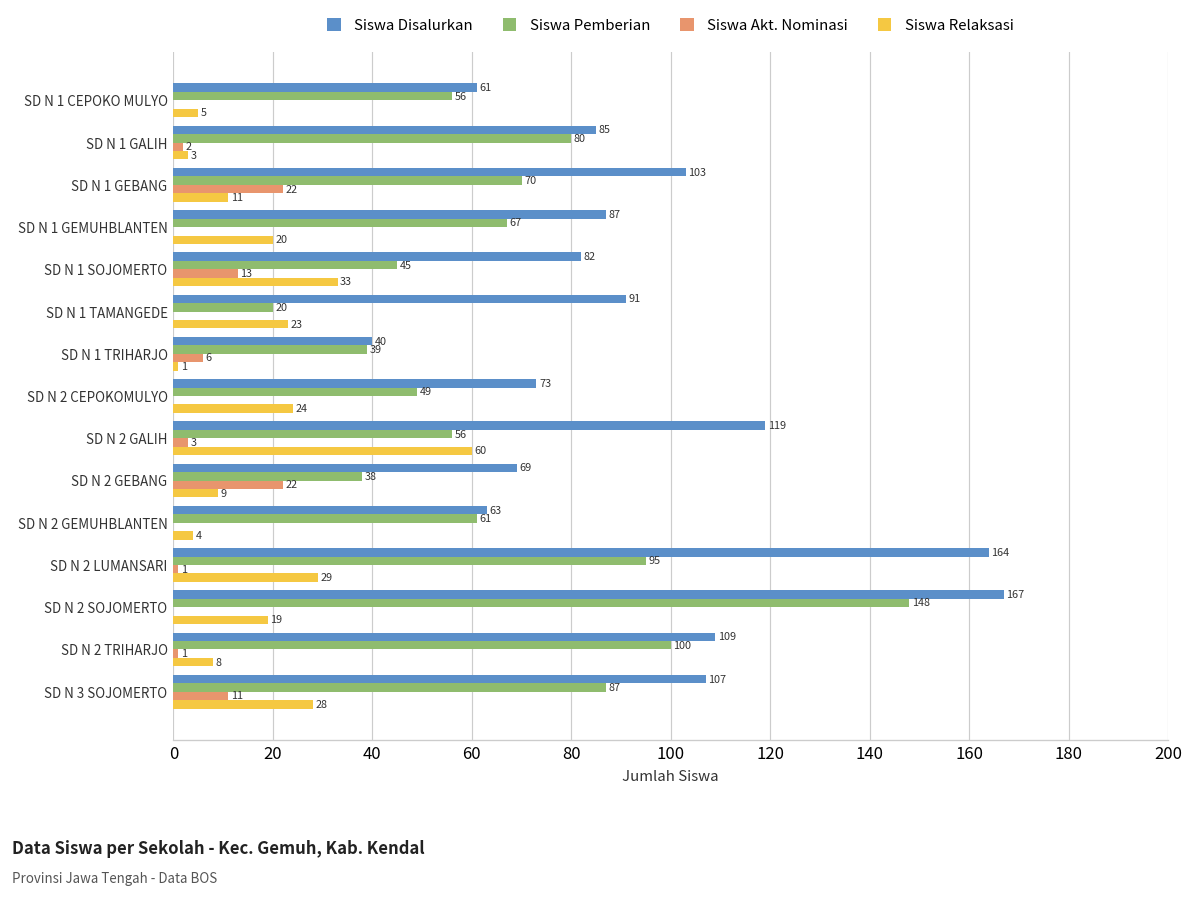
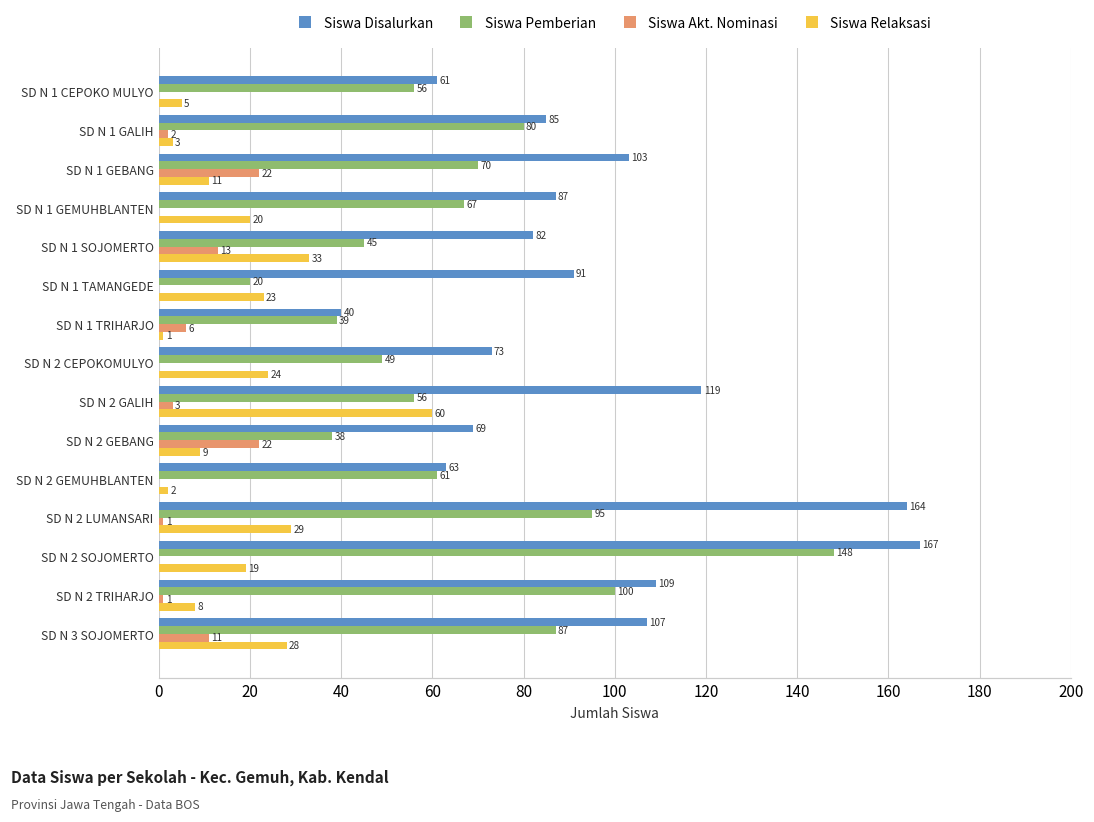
  {
    "Siswa Disalurkan": {
      "SD N 1 CEPOKO MULYO": 61,
      "SD N 1 GALIH": 85,
      "SD N 1 GEBANG": 103,
      "SD N 1 GEMUHBLANTEN": 87,
      "SD N 1 SOJOMERTO": 82,
      "SD N 1 TAMANGEDE": 91,
      "SD N 1 TRIHARJO": 40,
      "SD N 2 CEPOKOMULYO": 73,
      "SD N 2 GALIH": 119,
      "SD N 2 GEBANG": 69,
      "SD N 2 GEMUHBLANTEN": 63,
      "SD N 2 LUMANSARI": 164,
      "SD N 2 SOJOMERTO": 167,
      "SD N 2 TRIHARJO": 109,
      "SD N 3 SOJOMERTO": 107
    },
    "Siswa Pemberian": {
      "SD N 1 CEPOKO MULYO": 56,
      "SD N 1 GALIH": 80,
      "SD N 1 GEBANG": 70,
      "SD N 1 GEMUHBLANTEN": 67,
      "SD N 1 SOJOMERTO": 45,
      "SD N 1 TAMANGEDE": 20,
      "SD N 1 TRIHARJO": 39,
      "SD N 2 CEPOKOMULYO": 49,
      "SD N 2 GALIH": 56,
      "SD N 2 GEBANG": 38,
      "SD N 2 GEMUHBLANTEN": 61,
      "SD N 2 LUMANSARI": 95,
      "SD N 2 SOJOMERTO": 148,
      "SD N 2 TRIHARJO": 100,
      "SD N 3 SOJOMERTO": 87
    },
    "Siswa Akt. Nominasi": {
      "SD N 1 GALIH": 2,
      "SD N 1 GEBANG": 22,
      "SD N 1 SOJOMERTO": 13,
      "SD N 1 TRIHARJO": 6,
      "SD N 2 GALIH": 3,
      "SD N 2 GEBANG": 22,
      "SD N 2 LUMANSARI": 1,
      "SD N 2 TRIHARJO": 1,
      "SD N 3 SOJOMERTO": 11
    },
    "Siswa Relaksasi": {
      "SD N 1 CEPOKO MULYO": 5,
      "SD N 1 GALIH": 3,
      "SD N 1 GEBANG": 11,
      "SD N 1 GEMUHBLANTEN": 20,
      "SD N 1 SOJOMERTO": 33,
      "SD N 1 TAMANGEDE": 23,
      "SD N 1 TRIHARJO": 1,
      "SD N 2 CEPOKOMULYO": 24,
      "SD N 2 GALIH": 60,
      "SD N 2 GEBANG": 9,
-     "SD N 2 GEMUHBLANTEN": 4,
+     "SD N 2 GEMUHBLANTEN": 2,
      "SD N 2 LUMANSARI": 29,
      "SD N 2 SOJOMERTO": 19,
      "SD N 2 TRIHARJO": 8,
      "SD N 3 SOJOMERTO": 28
    }
  }
